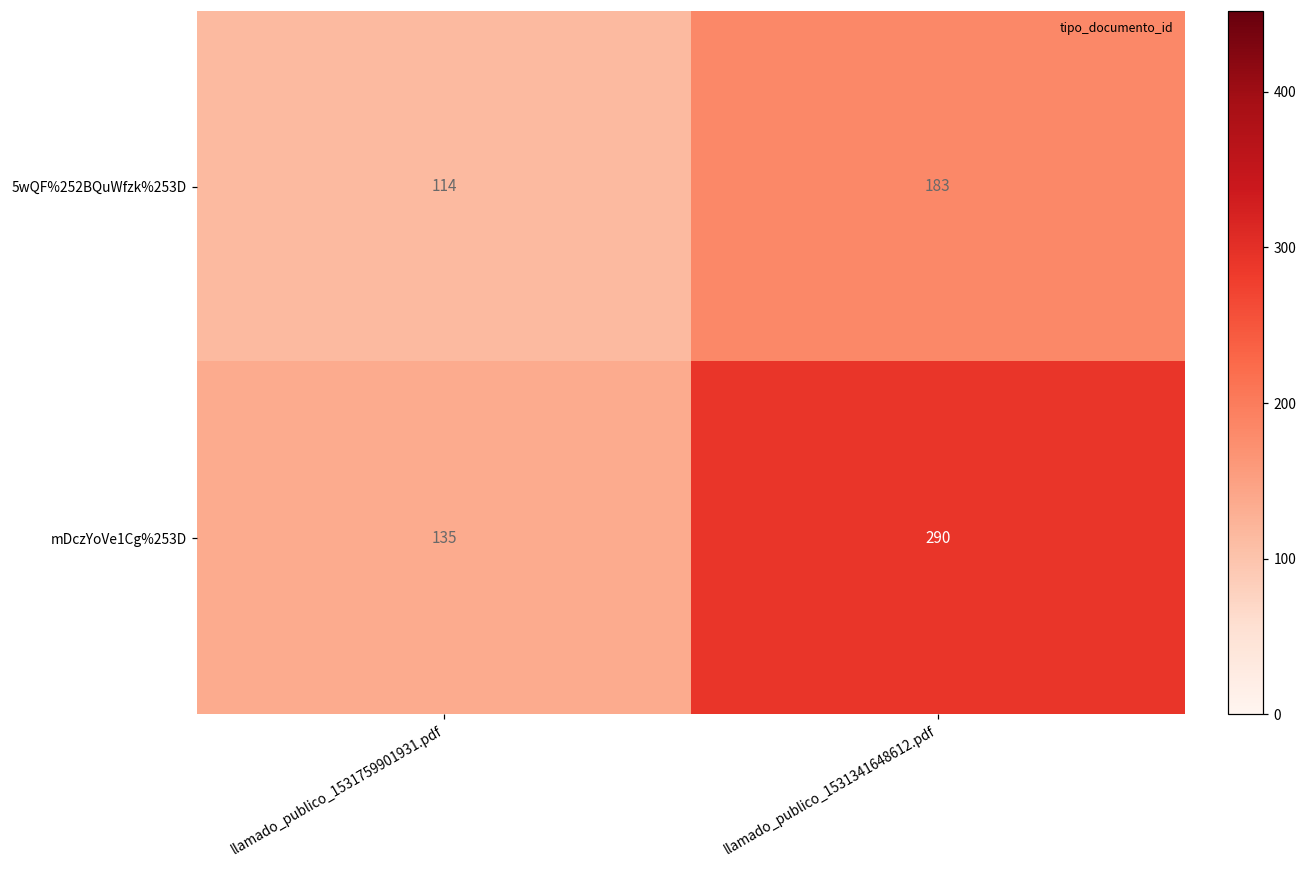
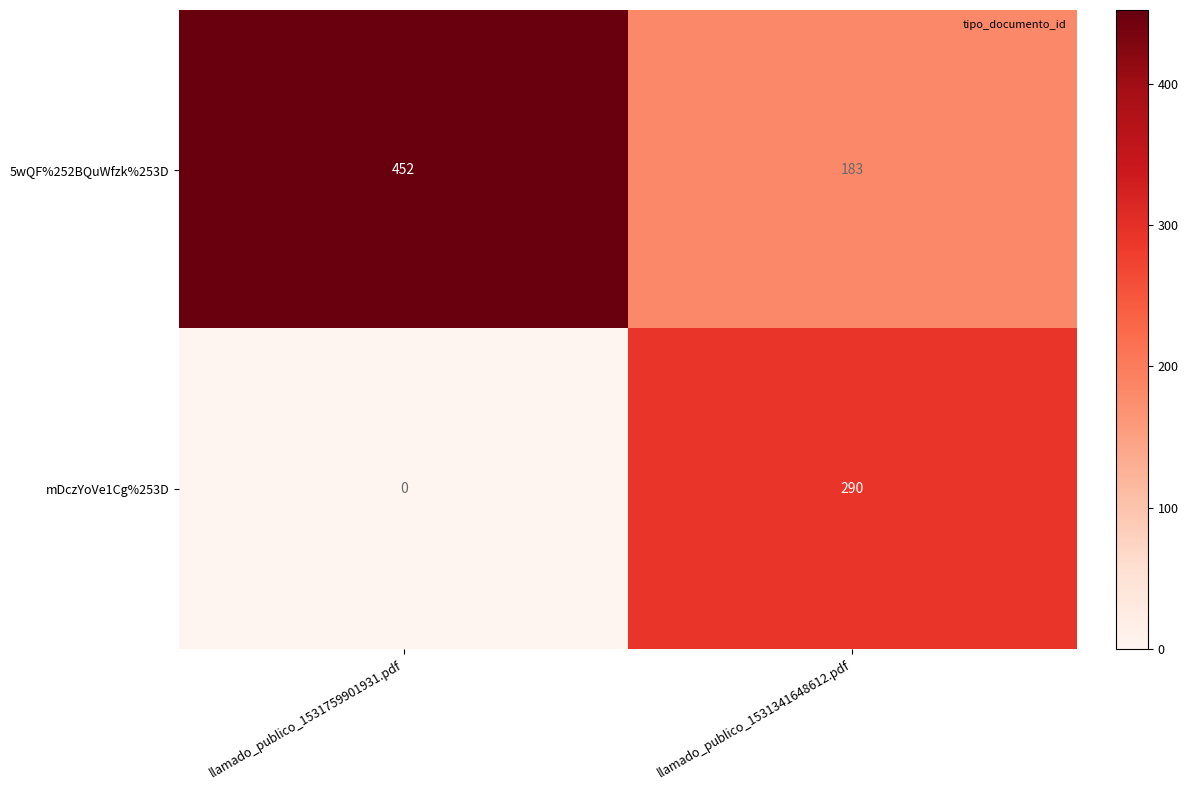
  {
    "5wQF%252BQuWfzk%253D": {
-     "llamado_publico_1531759901931.pdf": 114,
+     "llamado_publico_1531759901931.pdf": 452,
      "llamado_publico_1531341648612.pdf": 183
    },
    "mDczYoVe1Cg%253D": {
-     "llamado_publico_1531759901931.pdf": 135,
+     "llamado_publico_1531759901931.pdf": 0,
      "llamado_publico_1531341648612.pdf": 290
    }
  }
